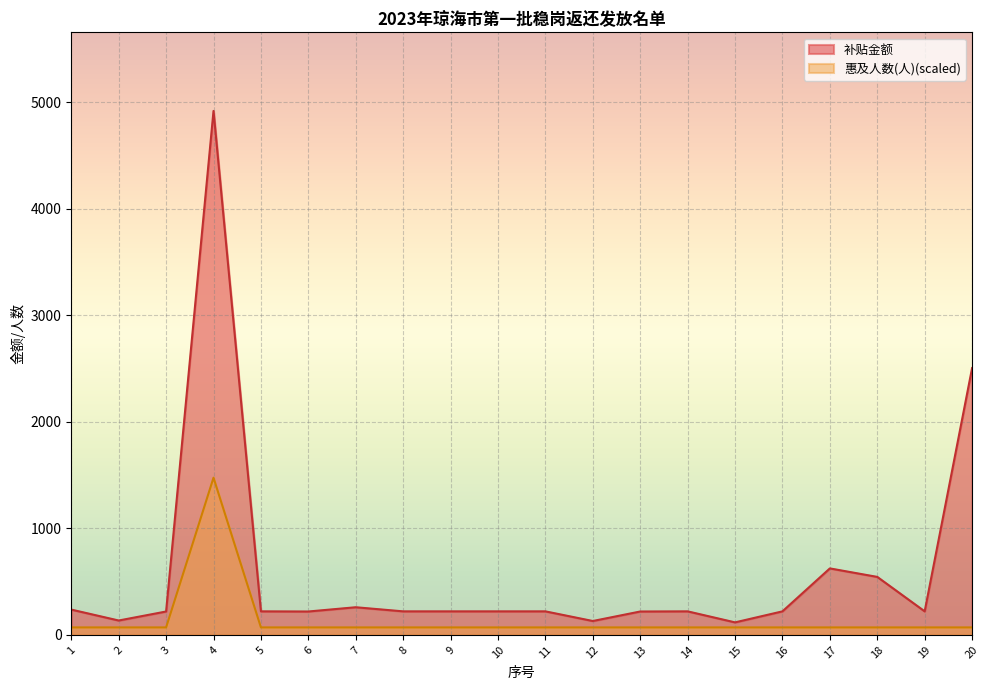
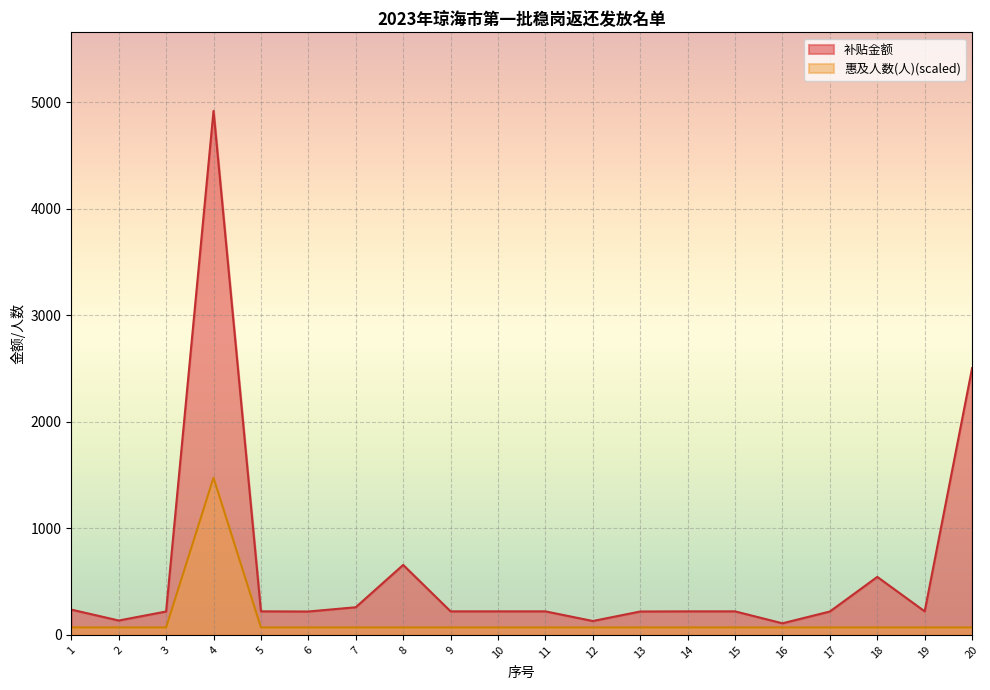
  {
    "补贴金额": {
      "1": 240,
      "2": 140,
      "3": 220,
      "4": 4920,
      "5": 220,
      "6": 220,
      "7": 260,
-     "8": 220,
+     "8": 660,
      "9": 220,
      "10": 220,
      "11": 220,
      "12": 130,
      "13": 220,
      "14": 220,
-     "15": 120,
-     "16": 220,
-     "17": 620,
+     "15": 220,
+     "16": 110,
+     "17": 220,
      "18": 540,
      "19": 220,
      "20": 2510
    },
    "惠及人数(人)(scaled)": {
      "1": 70,
      "2": 70,
      "3": 70,
      "4": 1480,
      "5": 70,
      "6": 70,
      "7": 70,
      "8": 70,
      "9": 70,
      "10": 70,
      "11": 70,
      "12": 70,
      "13": 70,
      "14": 70,
      "15": 70,
      "16": 70,
      "17": 70,
      "18": 70,
      "19": 70,
      "20": 70
    }
  }
